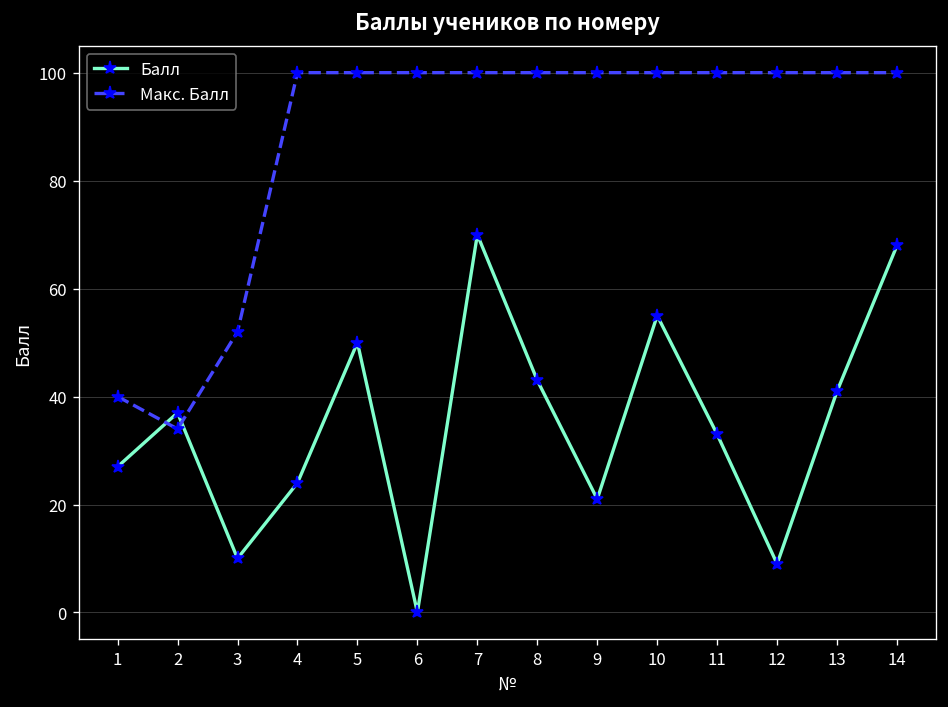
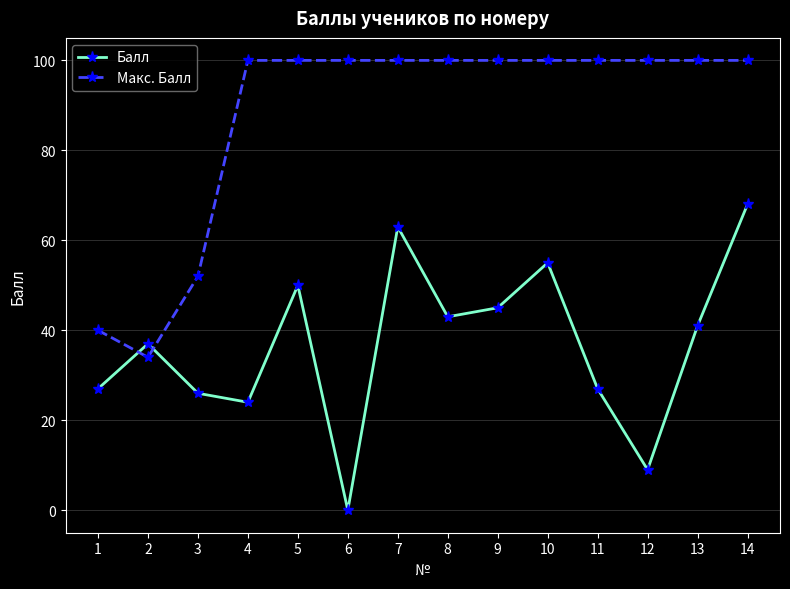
  {
    "Балл": {
      "1": 27,
      "2": 37,
-     "3": 10,
+     "3": 26,
      "4": 24,
      "5": 50,
      "6": 0,
-     "7": 70,
+     "7": 63,
      "8": 43,
-     "9": 21,
+     "9": 45,
      "10": 55,
-     "11": 33,
+     "11": 27,
      "12": 9,
      "13": 41,
      "14": 68
    },
    "Макс. Балл": {
      "1": 40,
      "2": 34,
      "3": 52,
      "4": 100,
      "5": 100,
      "6": 100,
      "7": 100,
      "8": 100,
      "9": 100,
      "10": 100,
      "11": 100,
      "12": 100,
      "13": 100,
      "14": 100
    }
  }
